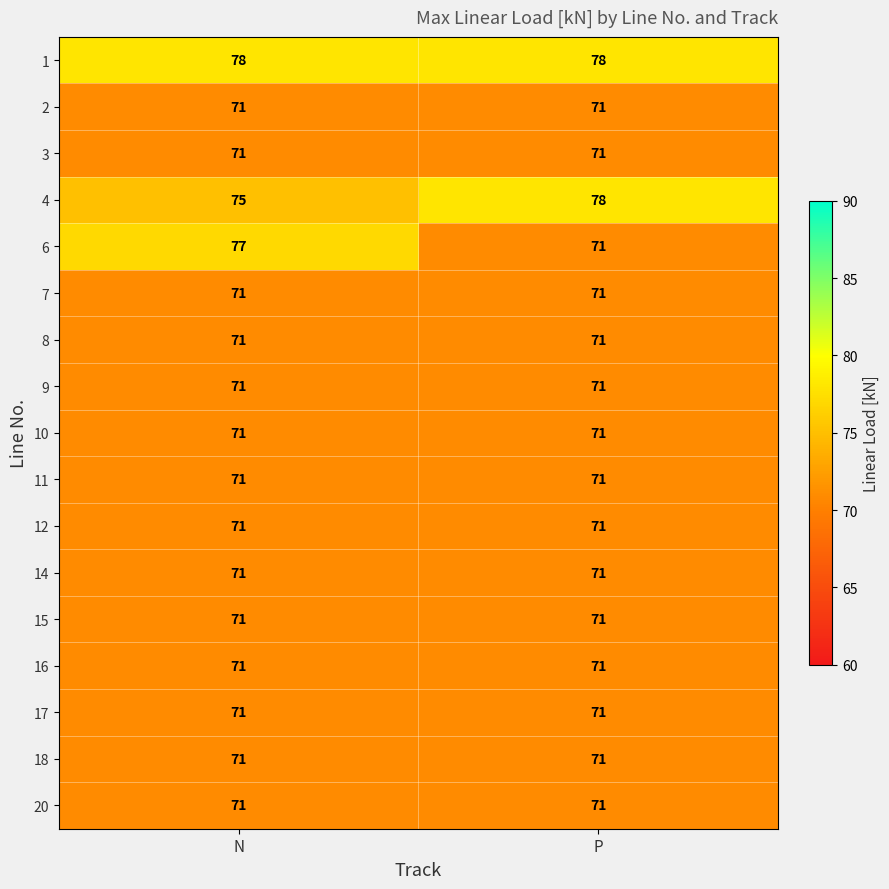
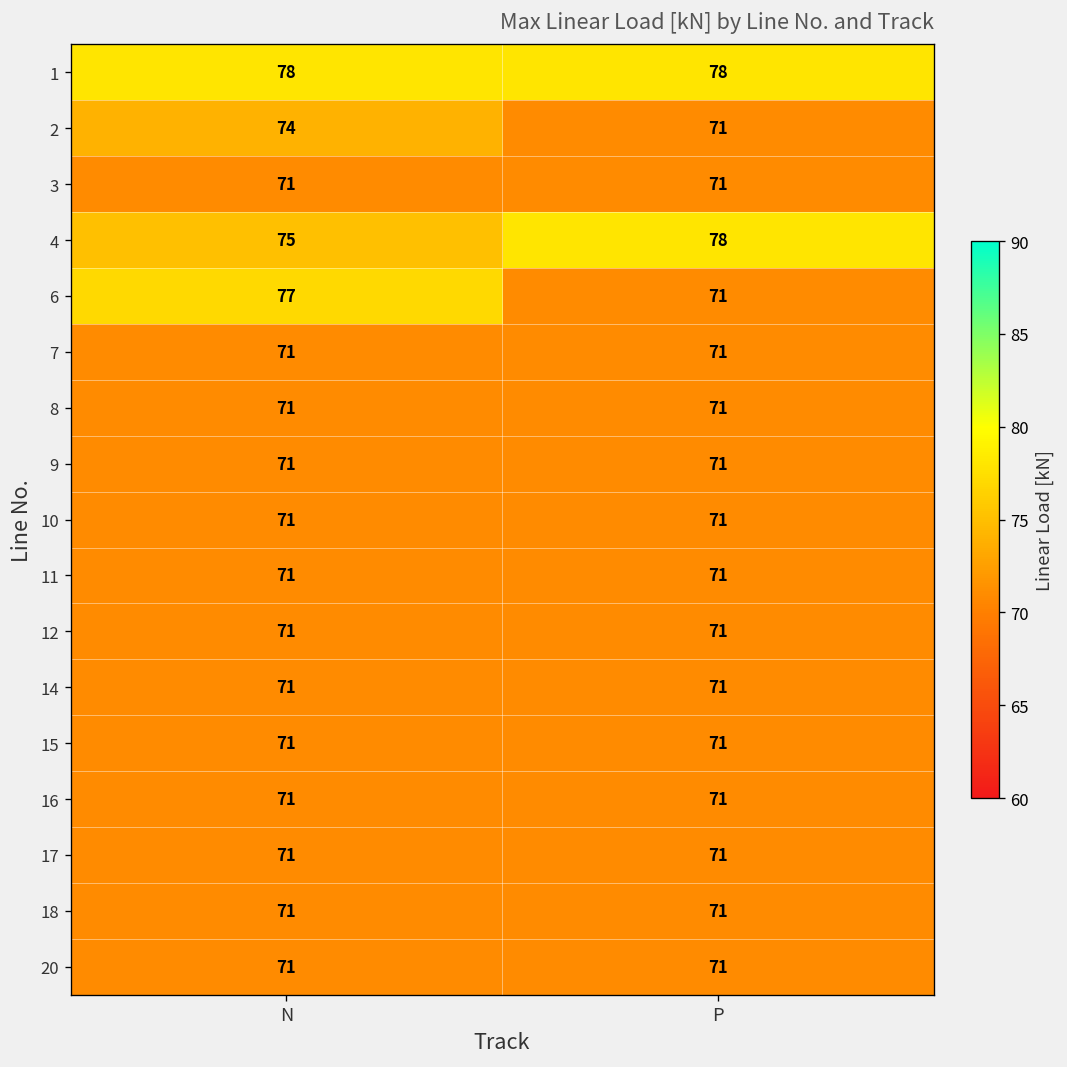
  {
    "1": {
      "N": 78,
      "P": 78
    },
    "2": {
-     "N": 71,
+     "N": 74,
      "P": 71
    },
    "3": {
      "N": 71,
      "P": 71
    },
    "4": {
      "N": 75,
      "P": 78
    },
    "6": {
      "N": 77,
      "P": 71
    },
    "7": {
      "N": 71,
      "P": 71
    },
    "8": {
      "N": 71,
      "P": 71
    },
    "9": {
      "N": 71,
      "P": 71
    },
    "10": {
      "N": 71,
      "P": 71
    },
    "11": {
      "N": 71,
      "P": 71
    },
    "12": {
      "N": 71,
      "P": 71
    },
    "14": {
      "N": 71,
      "P": 71
    },
    "15": {
      "N": 71,
      "P": 71
    },
    "16": {
      "N": 71,
      "P": 71
    },
    "17": {
      "N": 71,
      "P": 71
    },
    "18": {
      "N": 71,
      "P": 71
    },
    "20": {
      "N": 71,
      "P": 71
    }
  }
